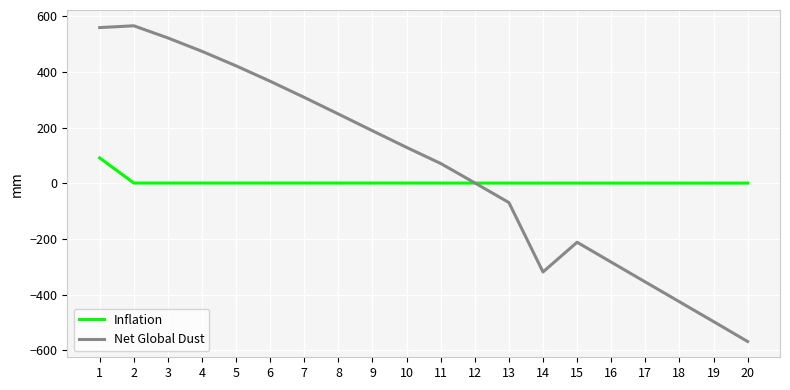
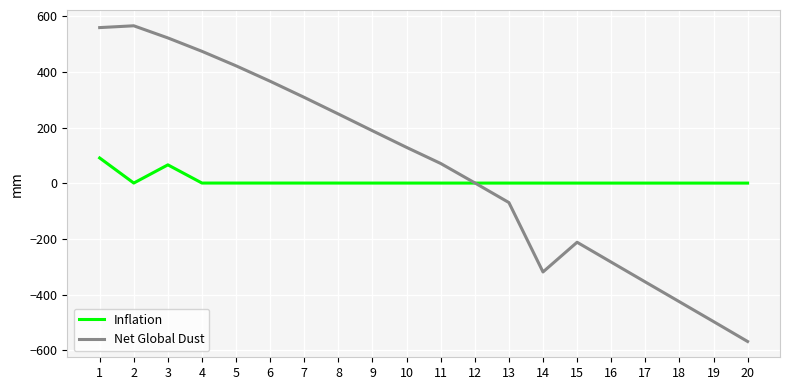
  {
    "Inflation": {
      "1": 90,
      "2": 0,
-     "3": 0,
+     "3": 70,
      "4": 0,
      "5": 0,
      "6": 0,
      "7": 0,
      "8": 0,
      "9": 0,
      "10": 0,
      "11": 0,
      "13": 0,
      "14": 0,
      "15": 0,
      "16": 0,
      "17": 0,
      "18": 0,
      "19": 0,
      "20": 0
    },
    "Net Global Dust": {
      "1": 560,
      "2": 570,
      "3": 520,
      "4": 470,
      "5": 420,
      "6": 370,
      "7": 310,
      "8": 250,
      "9": 190,
      "10": 130,
      "11": 70,
      "13": -70,
      "14": -320,
      "15": -210,
      "16": -280,
      "17": -350,
      "18": -430,
      "19": -500,
      "20": -570
    }
  }
